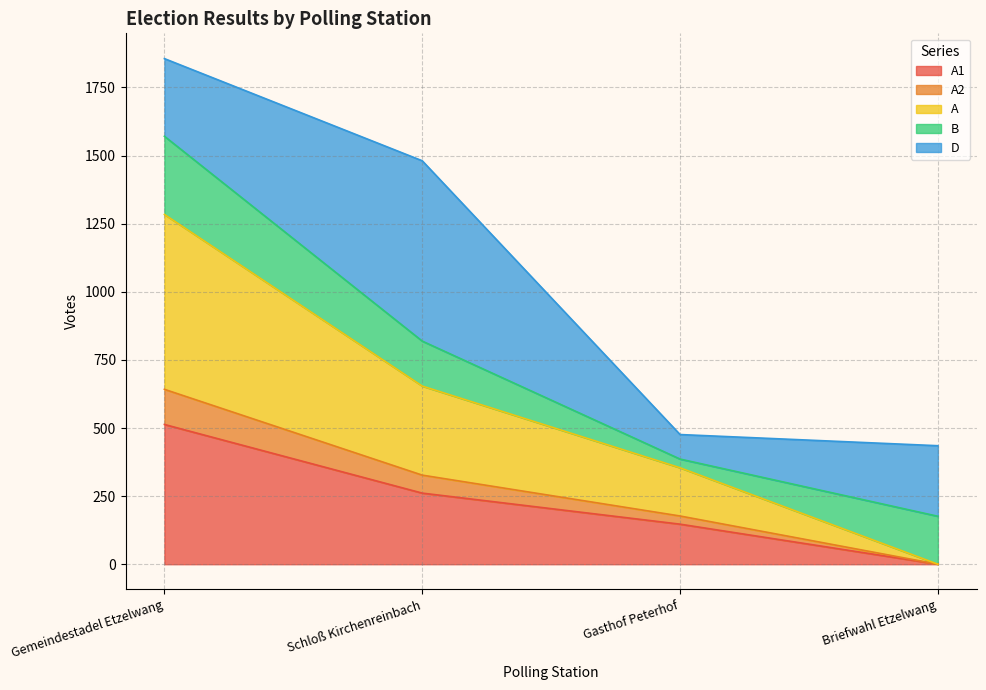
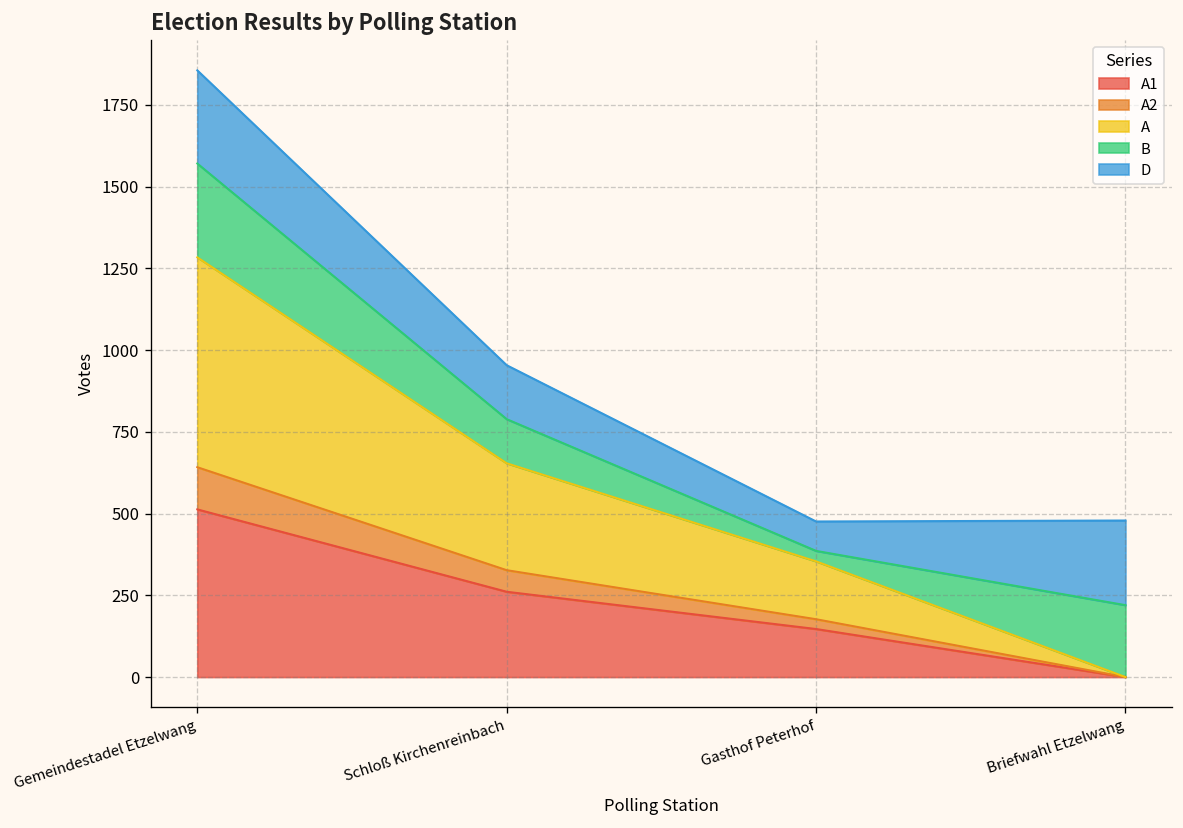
  {
    "A": {
      "Gemeindestadel Etzelwang": 640,
      "Schloß Kirchenreinbach": 330,
      "Gasthof Peterhof": 180
    },
    "B": {
      "Gemeindestadel Etzelwang": 290,
-     "Schloß Kirchenreinbach": 170,
+     "Schloß Kirchenreinbach": 140,
      "Gasthof Peterhof": 30,
-     "Briefwahl Etzelwang": 180
+     "Briefwahl Etzelwang": 220
    },
    "D": {
      "Gemeindestadel Etzelwang": 290,
-     "Schloß Kirchenreinbach": 660,
+     "Schloß Kirchenreinbach": 170,
      "Gasthof Peterhof": 90,
      "Briefwahl Etzelwang": 260
    }
  }
